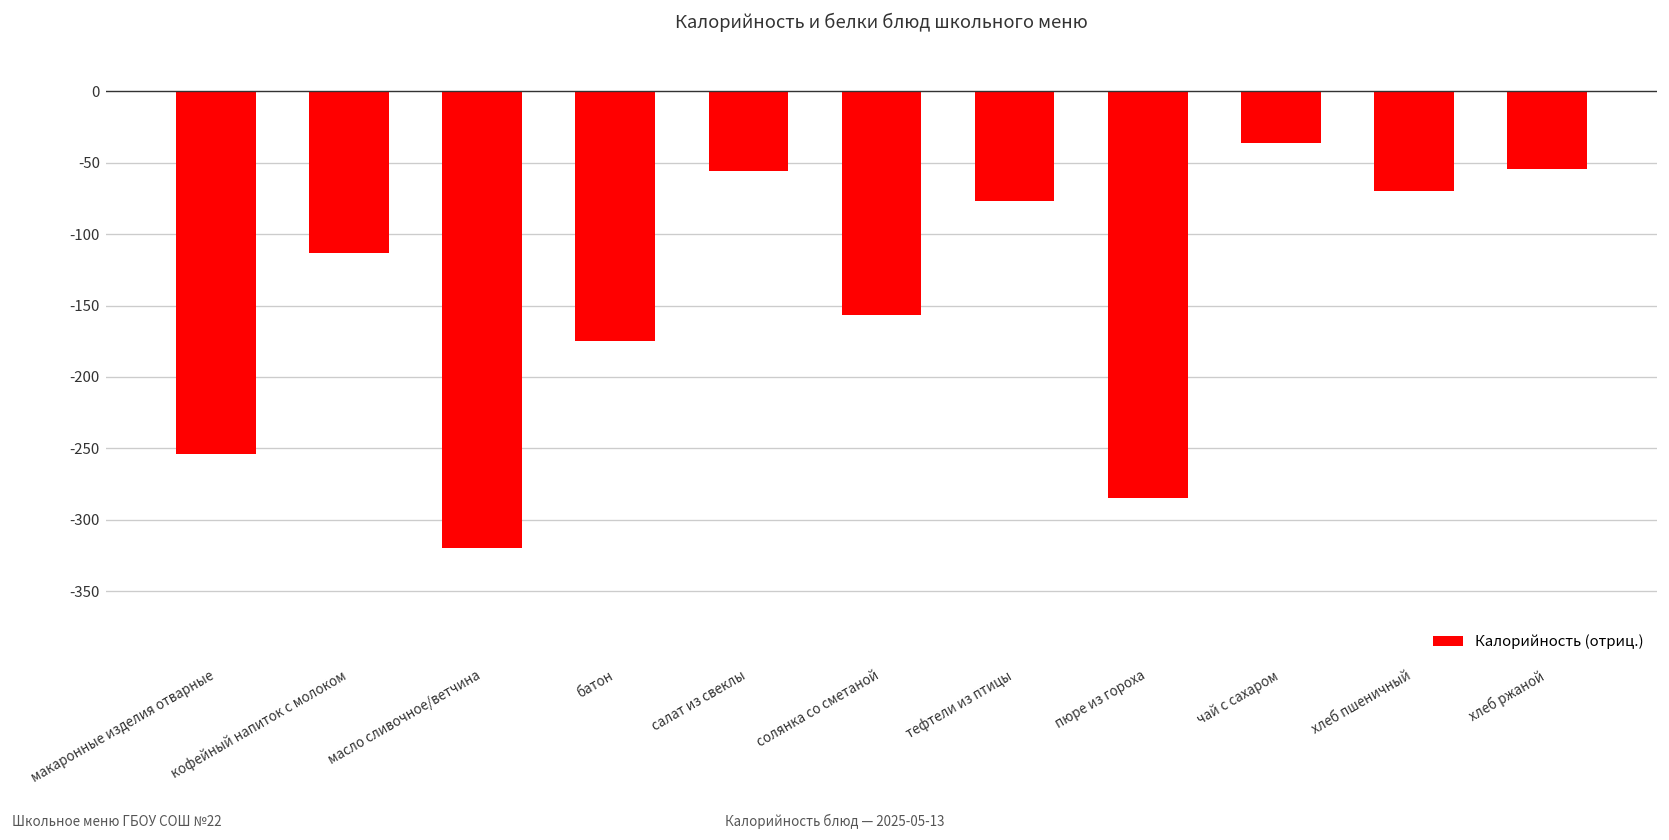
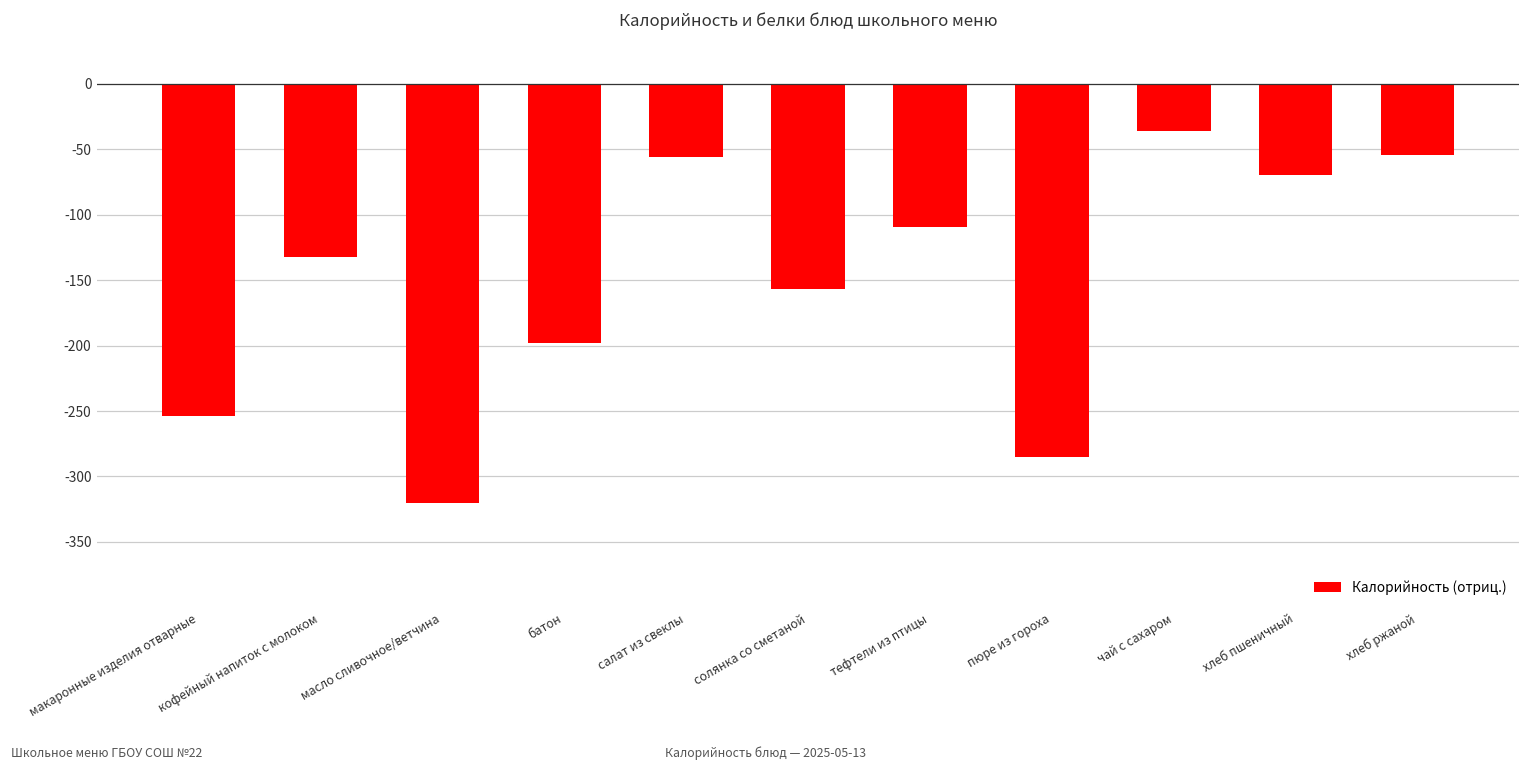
  {
    "макаронные изделия отварные": -254,
-   "кофейный напиток с молоком": -113,
+   "кофейный напиток с молоком": -133,
    "масло сливочное/ветчина": -320,
-   "батон": -175,
+   "батон": -198,
    "салат из свеклы": -56,
    "солянка со сметаной": -157,
-   "тефтели из птицы": -77,
+   "тефтели из птицы": -110,
    "пюре из гороха": -285,
    "чай с сахаром": -36,
    "хлеб пшеничный": -70,
    "хлеб ржаной": -54
  }
